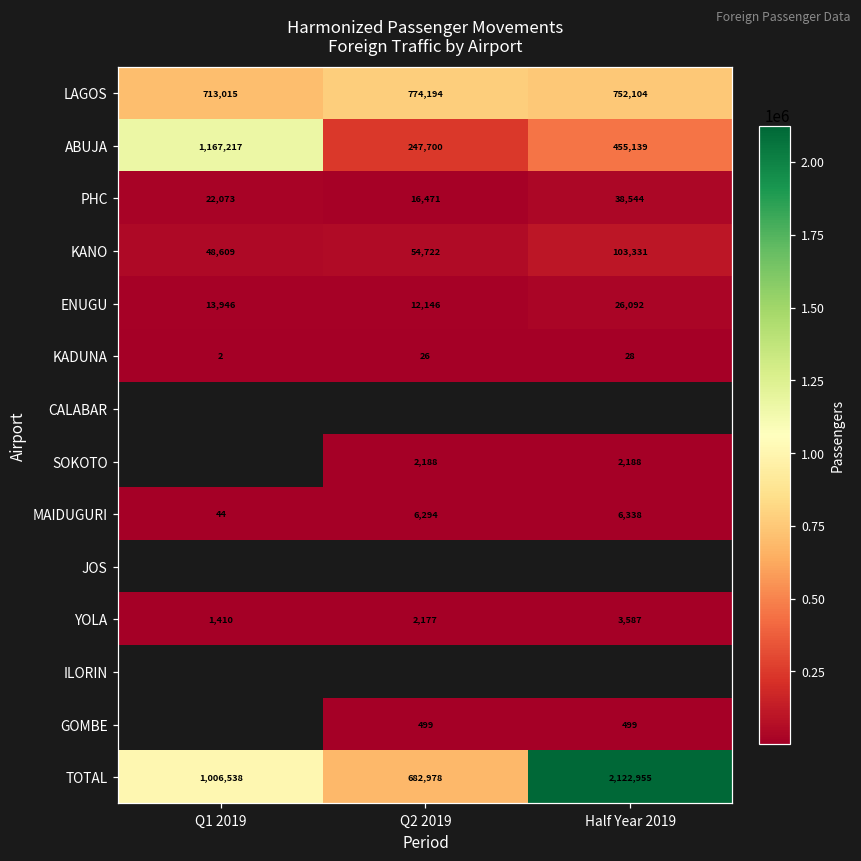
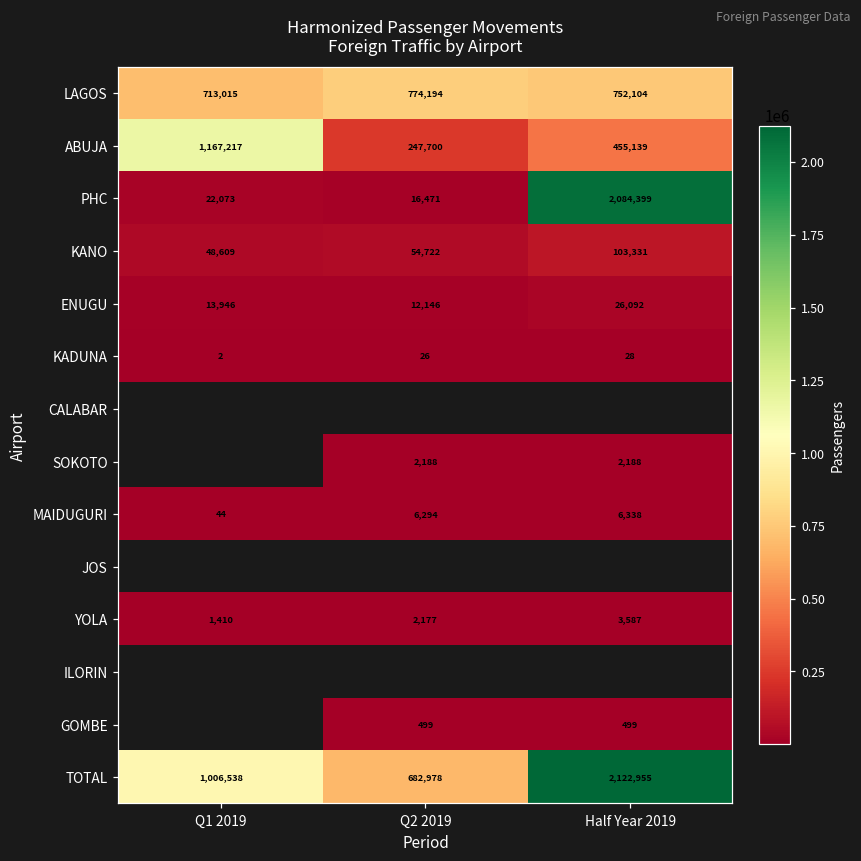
  {
    "LAGOS": {
      "Q1 2019": "713,015",
      "Q2 2019": "774,194",
      "Half Year 2019": "752,104"
    },
    "ABUJA": {
      "Q1 2019": "1,167,217",
      "Q2 2019": "247,700",
      "Half Year 2019": "455,139"
    },
    "PHC": {
      "Q1 2019": "22,073",
      "Q2 2019": "16,471",
-     "Half Year 2019": "38,544"
+     "Half Year 2019": "2,084,399"
    },
    "KANO": {
      "Q1 2019": "48,609",
      "Q2 2019": "54,722",
      "Half Year 2019": "103,331"
    },
    "ENUGU": {
      "Q1 2019": "13,946",
      "Q2 2019": "12,146",
      "Half Year 2019": "26,092"
    },
    "KADUNA": {
      "Q1 2019": "2",
      "Q2 2019": "26",
      "Half Year 2019": "28"
    },
    "SOKOTO": {
      "Q2 2019": "2,188",
      "Half Year 2019": "2,188"
    },
    "MAIDUGURI": {
      "Q1 2019": "44",
      "Q2 2019": "6,294",
      "Half Year 2019": "6,338"
    },
    "YOLA": {
      "Q1 2019": "1,410",
      "Q2 2019": "2,177",
      "Half Year 2019": "3,587"
    },
    "GOMBE": {
      "Q2 2019": "499",
      "Half Year 2019": "499"
    },
    "TOTAL": {
      "Q1 2019": "1,006,538",
      "Q2 2019": "682,978",
      "Half Year 2019": "2,122,955"
    }
  }
